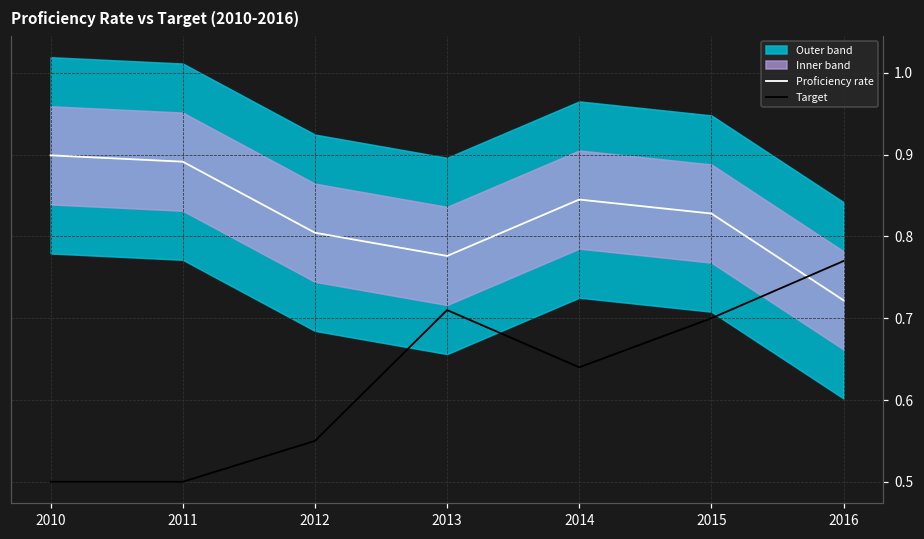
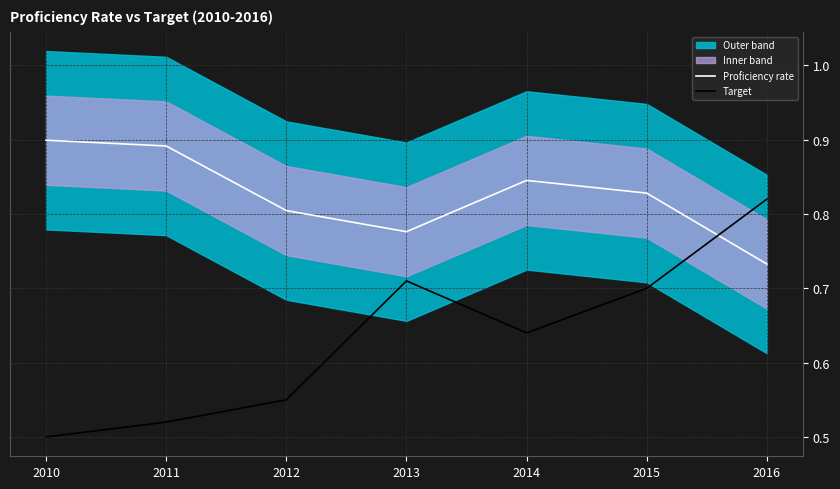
  {
    "Proficiency rate": {
      "2010": 0.90,
      "2011": 0.89,
      "2012": 0.80,
      "2013": 0.78,
      "2014": 0.85,
      "2015": 0.83,
-     "2016": 0.72
+     "2016": 0.73
    },
    "Target": {
      "2010": 0.50,
-     "2011": 0.50,
+     "2011": 0.52,
      "2012": 0.55,
      "2013": 0.71,
      "2014": 0.64,
      "2015": 0.70,
-     "2016": 0.77
+     "2016": 0.82
    }
  }
